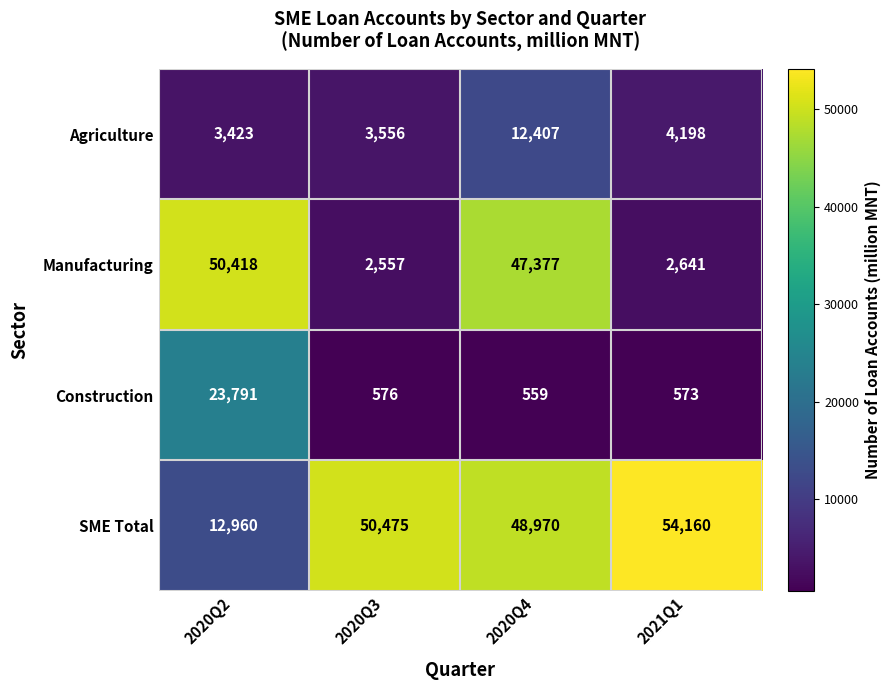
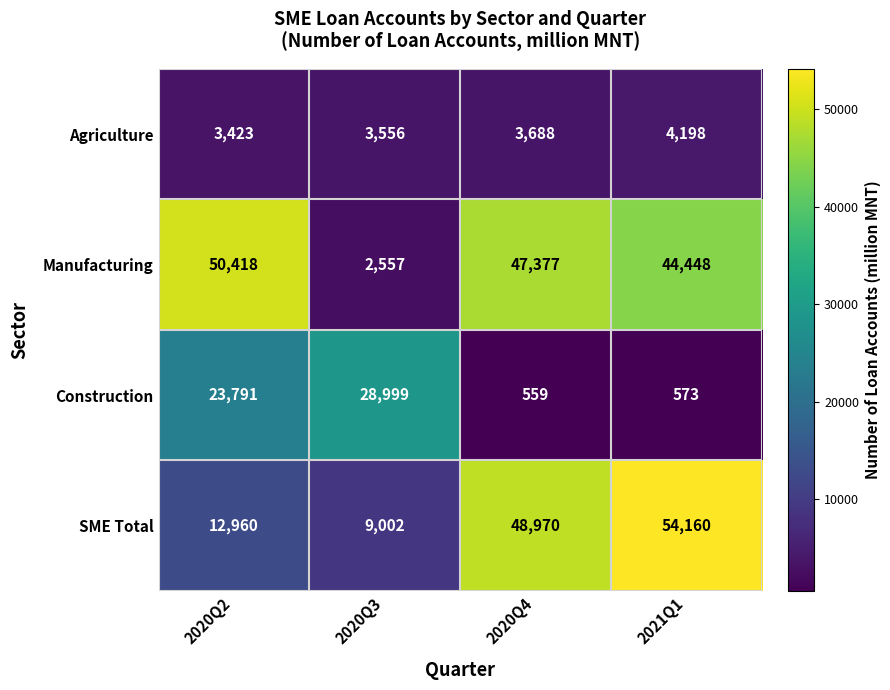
  {
    "Agriculture": {
      "2020Q2": "3,423",
      "2020Q3": "3,556",
-     "2020Q4": "12,407",
+     "2020Q4": "3,688",
      "2021Q1": "4,198"
    },
    "Manufacturing": {
      "2020Q2": "50,418",
      "2020Q3": "2,557",
      "2020Q4": "47,377",
-     "2021Q1": "2,641"
+     "2021Q1": "44,448"
    },
    "Construction": {
      "2020Q2": "23,791",
-     "2020Q3": "576",
+     "2020Q3": "28,999",
      "2020Q4": "559",
      "2021Q1": "573"
    },
    "SME Total": {
      "2020Q2": "12,960",
-     "2020Q3": "50,475",
+     "2020Q3": "9,002",
      "2020Q4": "48,970",
      "2021Q1": "54,160"
    }
  }
